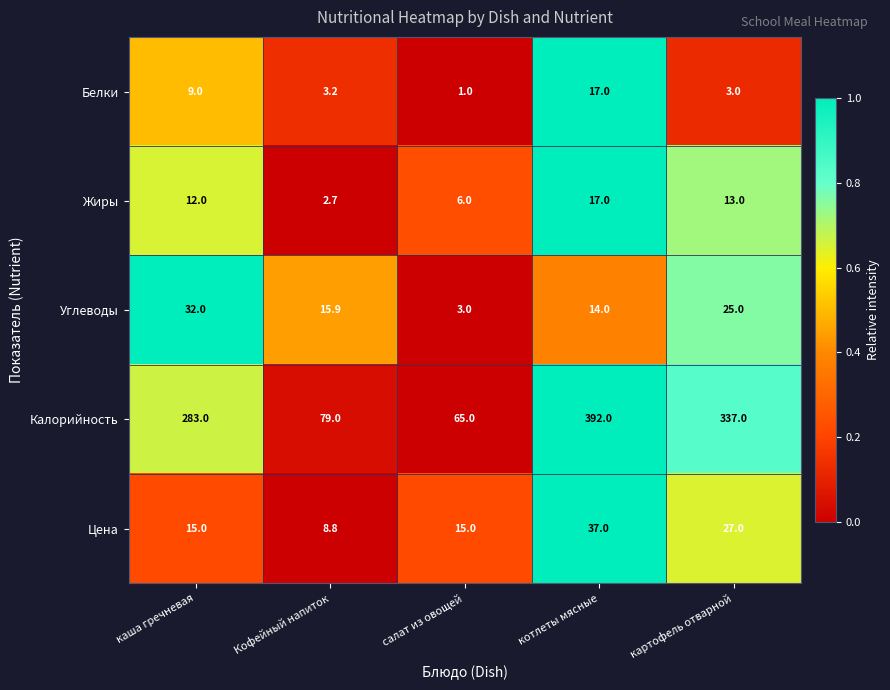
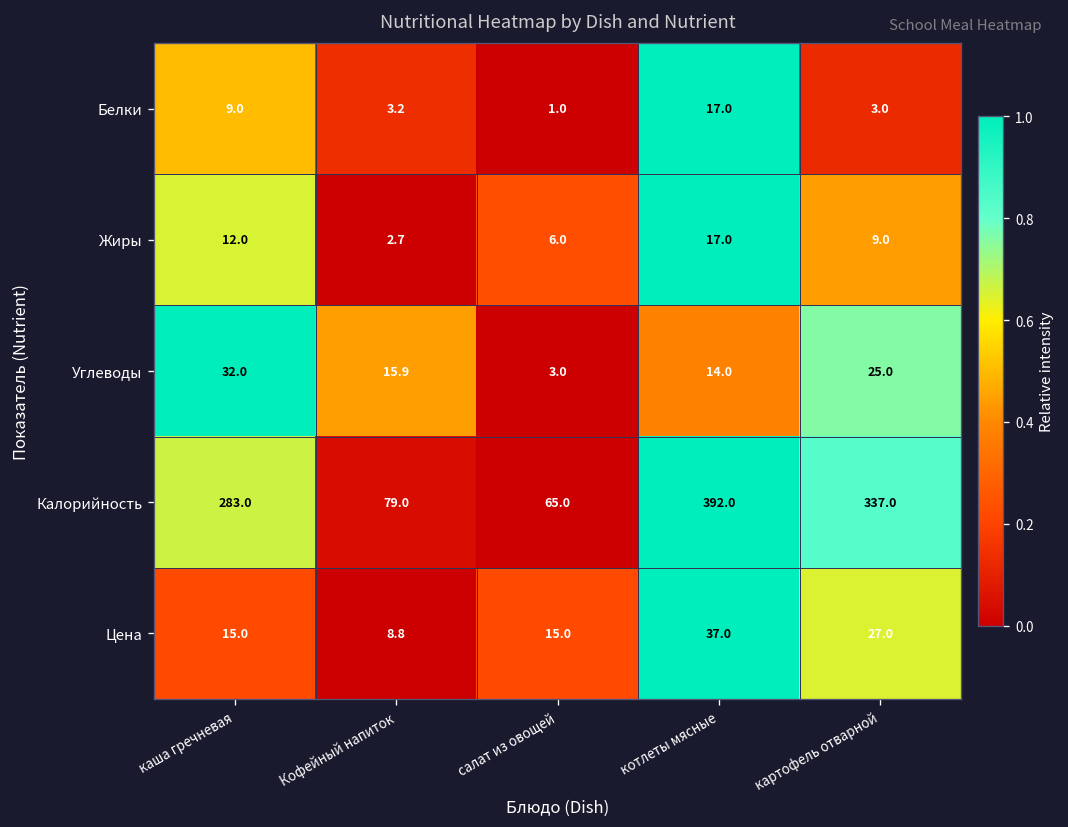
  {
    "Белки": {
      "каша гречневая": 9.0,
      "Кофейный напиток": 3.2,
      "салат из овощей": 1.0,
      "котлеты мясные": 17.0,
      "картофель отварной": 3.0
    },
    "Жиры": {
      "каша гречневая": 12.0,
      "Кофейный напиток": 2.7,
      "салат из овощей": 6.0,
      "котлеты мясные": 17.0,
-     "картофель отварной": 13.0
+     "картофель отварной": 9.0
    },
    "Углеводы": {
      "каша гречневая": 32.0,
      "Кофейный напиток": 15.9,
      "салат из овощей": 3.0,
      "котлеты мясные": 14.0,
      "картофель отварной": 25.0
    },
    "Калорийность": {
      "каша гречневая": 283.0,
      "Кофейный напиток": 79.0,
      "салат из овощей": 65.0,
      "котлеты мясные": 392.0,
      "картофель отварной": 337.0
    },
    "Цена": {
      "каша гречневая": 15.0,
      "Кофейный напиток": 8.8,
      "салат из овощей": 15.0,
      "котлеты мясные": 37.0,
      "картофель отварной": 27.0
    }
  }
